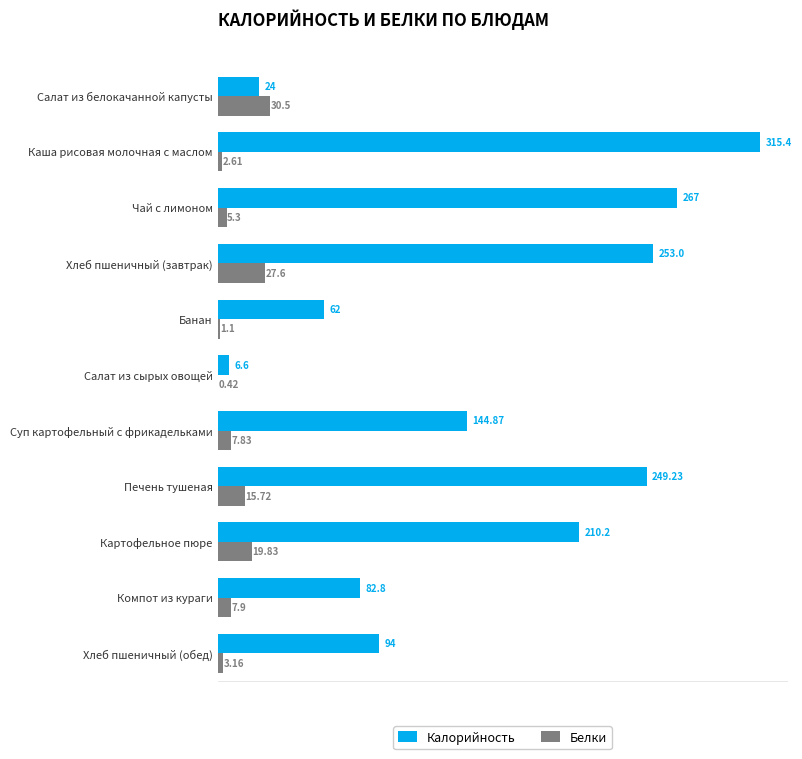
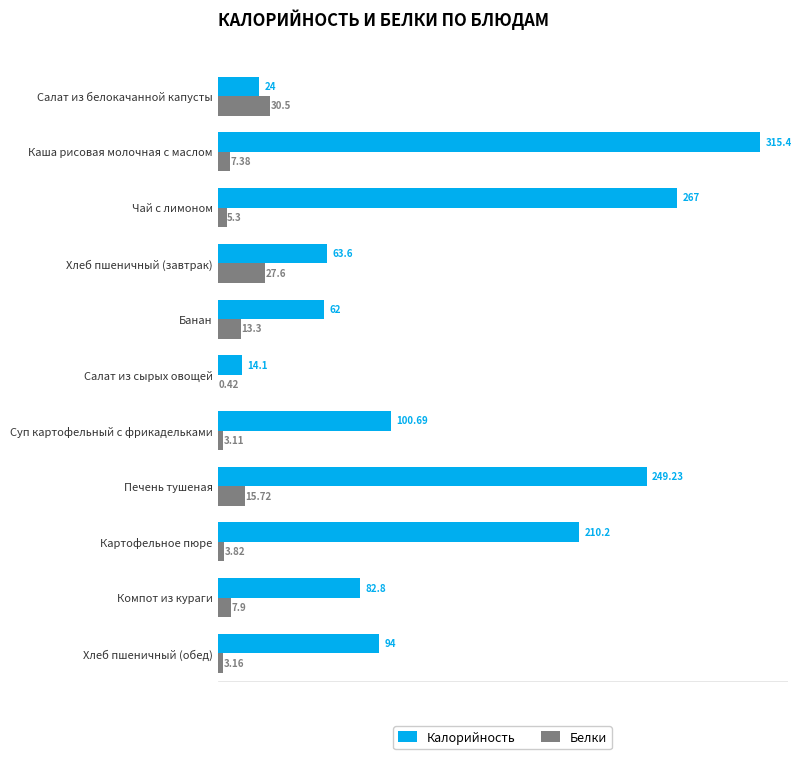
  {
    "Калорийность": {
      "Салат из белокачанной капусты": 24,
      "Каша рисовая молочная с маслом": 315.4,
      "Чай с лимоном": 267,
-     "Хлеб пшеничный (завтрак)": 253.0,
+     "Хлеб пшеничный (завтрак)": 63.6,
      "Банан": 62,
-     "Салат из сырых овощей": 6.6,
-     "Суп картофельный с фрикадельками": 144.87,
+     "Салат из сырых овощей": 14.1,
+     "Суп картофельный с фрикадельками": 100.69,
      "Печень тушеная": 249.23,
      "Картофельное пюре": 210.2,
      "Компот из кураги": 82.8,
      "Хлеб пшеничный (обед)": 94
    },
    "Белки": {
      "Салат из белокачанной капусты": 30.5,
-     "Каша рисовая молочная с маслом": 2.61,
+     "Каша рисовая молочная с маслом": 7.38,
      "Чай с лимоном": 5.3,
      "Хлеб пшеничный (завтрак)": 27.6,
-     "Банан": 1.1,
+     "Банан": 13.3,
      "Салат из сырых овощей": 0.42,
-     "Суп картофельный с фрикадельками": 7.83,
+     "Суп картофельный с фрикадельками": 3.11,
      "Печень тушеная": 15.72,
-     "Картофельное пюре": 19.83,
+     "Картофельное пюре": 3.82,
      "Компот из кураги": 7.9,
      "Хлеб пшеничный (обед)": 3.16
    }
  }
